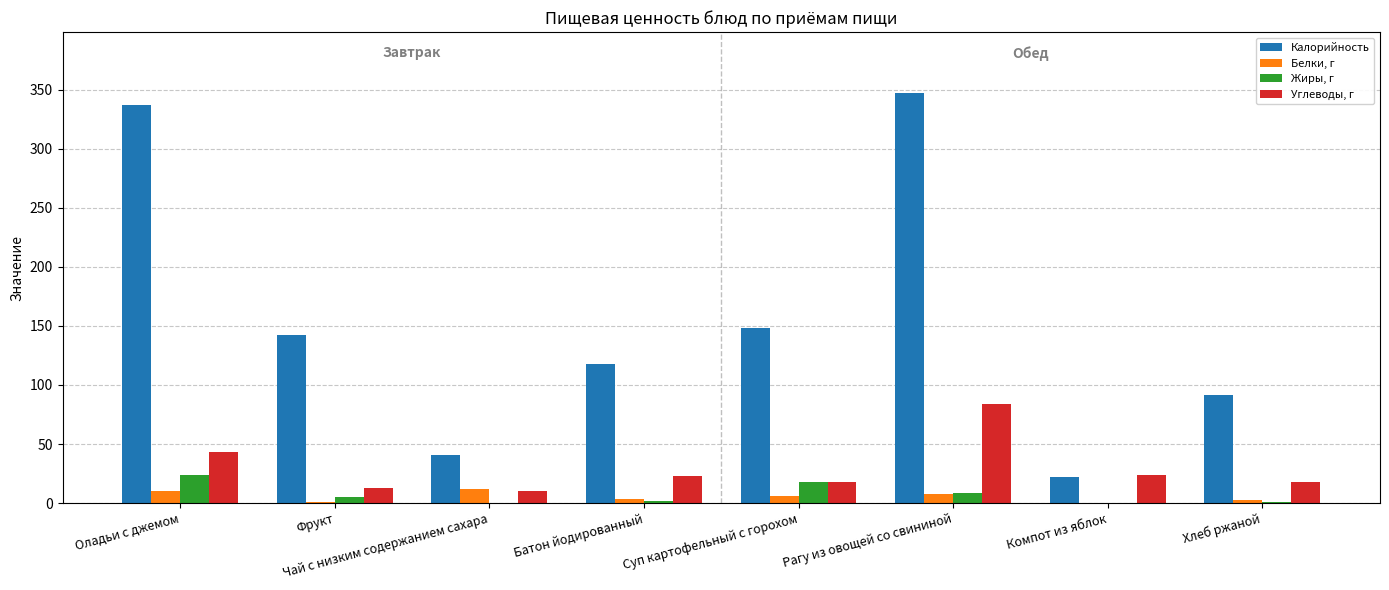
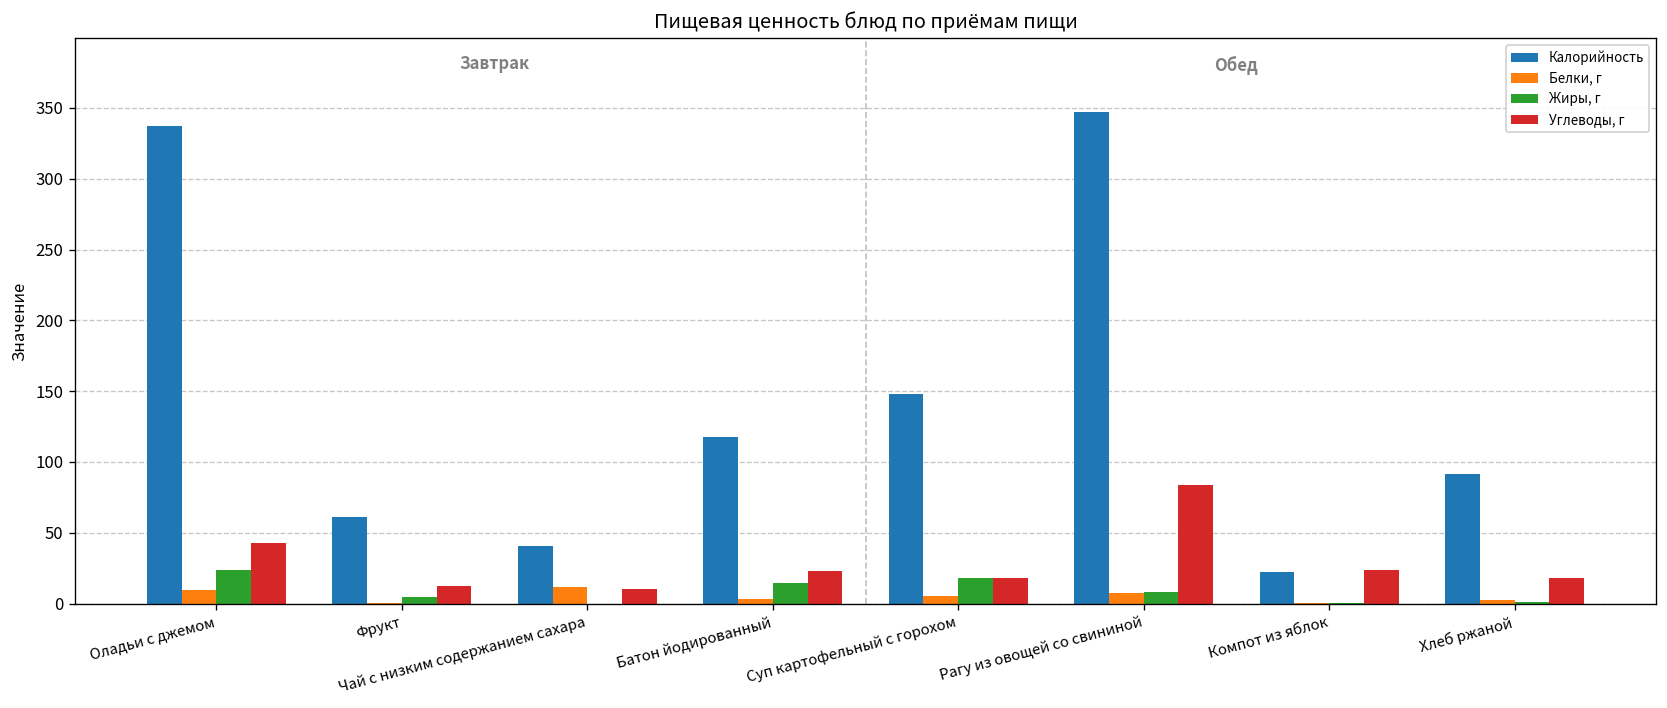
  {
    "Калорийность": {
      "Оладьи с джемом": 337,
-     "Фрукт": 142,
+     "Фрукт": 61,
      "Чай с низким содержанием сахара": 41,
      "Батон йодированный": 118,
      "Суп картофельный с горохом": 148,
      "Рагу из овощей со свининой": 347,
      "Компот из яблок": 22,
      "Хлеб ржаной": 92
    },
    "Белки, г": {
      "Оладьи с джемом": 10,
      "Чай с низким содержанием сахара": 12,
      "Батон йодированный": 3,
      "Суп картофельный с горохом": 6,
      "Рагу из овощей со свининой": 8,
      "Хлеб ржаной": 3
    },
    "Жиры, г": {
      "Оладьи с джемом": 24,
      "Фрукт": 5,
      "Чай с низким содержанием сахара": 0,
-     "Батон йодированный": 1,
+     "Батон йодированный": 14,
      "Суп картофельный с горохом": 18,
      "Рагу из овощей со свининой": 8
    },
    "Углеводы, г": {
      "Оладьи с джемом": 43,
      "Фрукт": 13,
      "Чай с низким содержанием сахара": 10,
      "Батон йодированный": 23,
      "Суп картофельный с горохом": 18,
      "Рагу из овощей со свининой": 84,
      "Компот из яблок": 24,
      "Хлеб ржаной": 18
    }
  }
